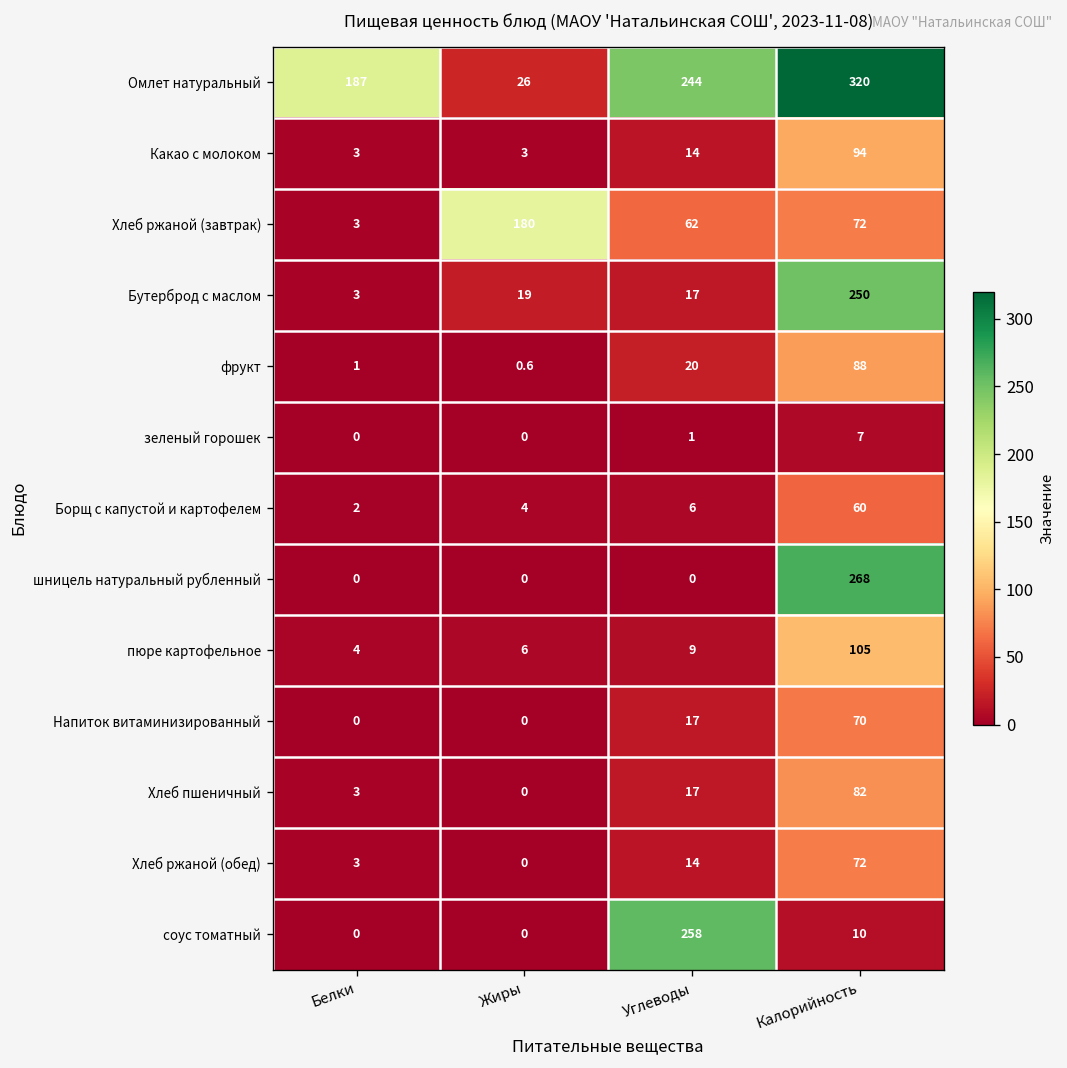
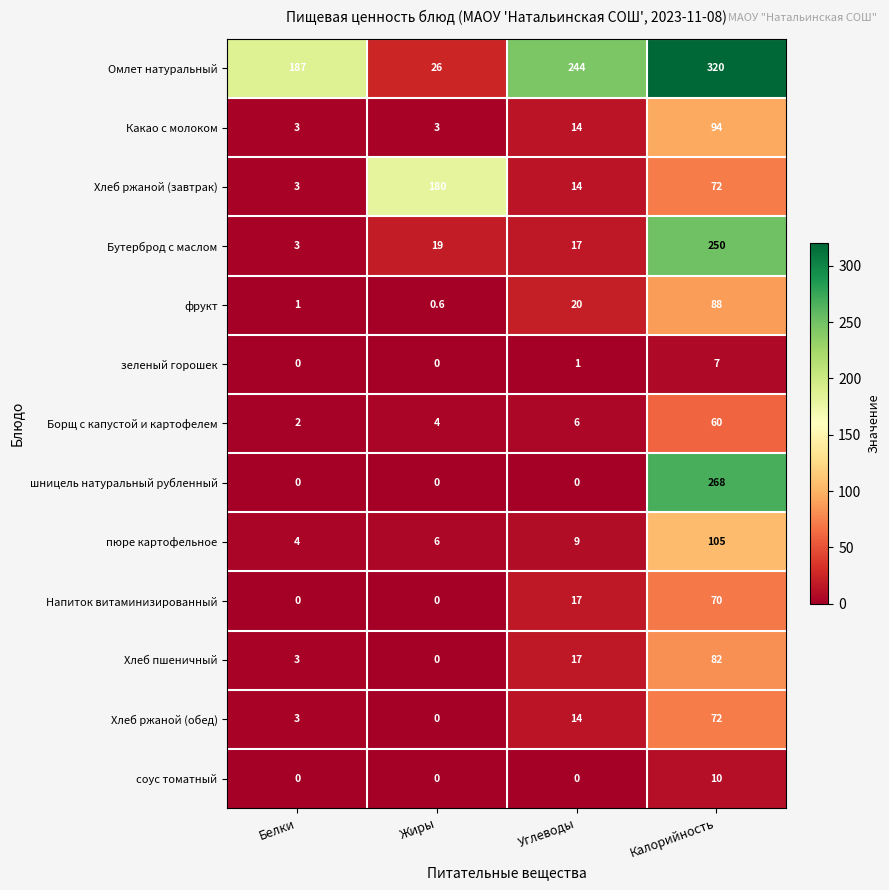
  {
    "Омлет натуральный": {
      "Белки": 187,
      "Жиры": 26,
      "Углеводы": 244,
      "Калорийность": 320
    },
    "Какао с молоком": {
      "Белки": 3,
      "Жиры": 3,
      "Углеводы": 14,
      "Калорийность": 94
    },
    "Хлеб ржаной (завтрак)": {
      "Белки": 3,
      "Жиры": 180,
-     "Углеводы": 62,
+     "Углеводы": 14,
      "Калорийность": 72
    },
    "Бутерброд с маслом": {
      "Белки": 3,
      "Жиры": 19,
      "Углеводы": 17,
      "Калорийность": 250
    },
    "фрукт": {
      "Белки": 1,
      "Жиры": 0.6,
      "Углеводы": 20,
      "Калорийность": 88
    },
    "зеленый горошек": {
      "Белки": 0,
      "Жиры": 0,
      "Углеводы": 1,
      "Калорийность": 7
    },
    "Борщ с капустой и картофелем": {
      "Белки": 2,
      "Жиры": 4,
      "Углеводы": 6,
      "Калорийность": 60
    },
    "шницель натуральный рубленный": {
      "Белки": 0,
      "Жиры": 0,
      "Углеводы": 0,
      "Калорийность": 268
    },
    "пюре картофельное": {
      "Белки": 4,
      "Жиры": 6,
      "Углеводы": 9,
      "Калорийность": 105
    },
    "Напиток витаминизированный": {
      "Белки": 0,
      "Жиры": 0,
      "Углеводы": 17,
      "Калорийность": 70
    },
    "Хлеб пшеничный": {
      "Белки": 3,
      "Жиры": 0,
      "Углеводы": 17,
      "Калорийность": 82
    },
    "Хлеб ржаной (обед)": {
      "Белки": 3,
      "Жиры": 0,
      "Углеводы": 14,
      "Калорийность": 72
    },
    "соус томатный": {
      "Белки": 0,
      "Жиры": 0,
-     "Углеводы": 258,
+     "Углеводы": 0,
      "Калорийность": 10
    }
  }
